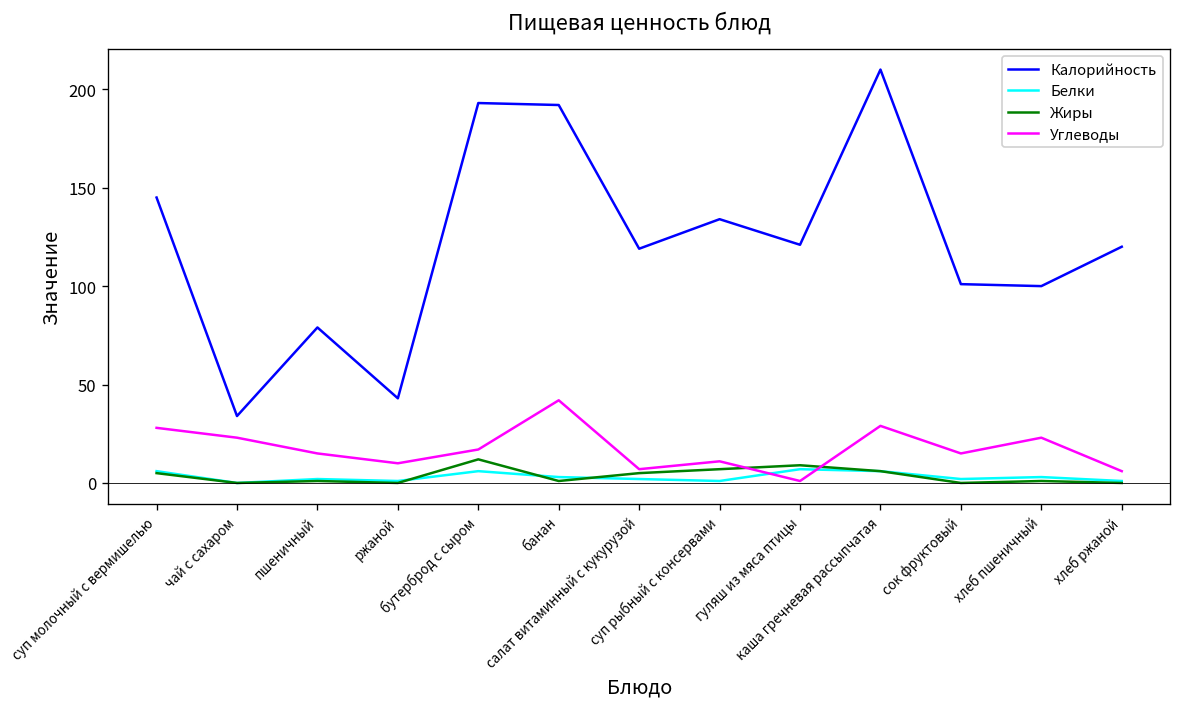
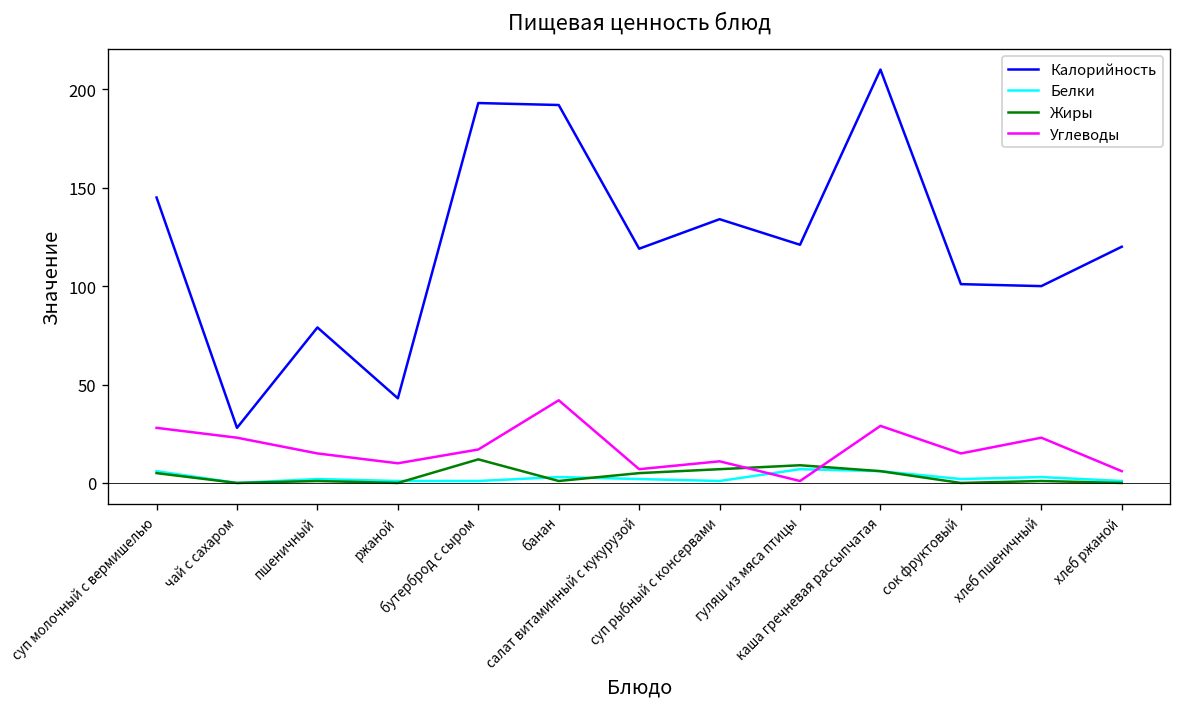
  {
    "Калорийность": {
      "суп молочный с вермишелью": 145,
-     "чай с сахаром": 34,
+     "чай с сахаром": 28,
      "пшеничный": 79,
      "ржаной": 43,
      "бутерброд с сыром": 193,
      "банан": 192,
      "салат витаминный с кукурузой": 119,
      "суп рыбный с консервами": 134,
      "гуляш из мяса птицы": 121,
      "каша гречневая рассыпчатая": 210,
      "сок фруктовый": 101,
      "хлеб пшеничный": 100,
      "хлеб ржаной": 120
    },
    "Белки": {
-     "бутерброд с сыром": 6,
+     "бутерброд с сыром": 1,
      "банан": 3,
      "салат витаминный с кукурузой": 2,
      "суп рыбный с консервами": 1,
      "гуляш из мяса птицы": 7,
      "сок фруктовый": 2,
      "хлеб пшеничный": 3
    },
    "Жиры": {
      "бутерброд с сыром": 12,
      "банан": 1,
      "салат витаминный с кукурузой": 5,
      "суп рыбный с консервами": 7,
      "гуляш из мяса птицы": 9,
      "сок фруктовый": 0,
      "хлеб пшеничный": 1
    },
    "Углеводы": {
      "суп молочный с вермишелью": 28,
      "чай с сахаром": 23,
      "пшеничный": 15,
      "ржаной": 10,
      "бутерброд с сыром": 17,
      "банан": 42,
      "салат витаминный с кукурузой": 7,
      "суп рыбный с консервами": 11,
      "гуляш из мяса птицы": 1,
      "каша гречневая рассыпчатая": 29,
      "сок фруктовый": 15,
      "хлеб пшеничный": 23,
      "хлеб ржаной": 6
    }
  }
